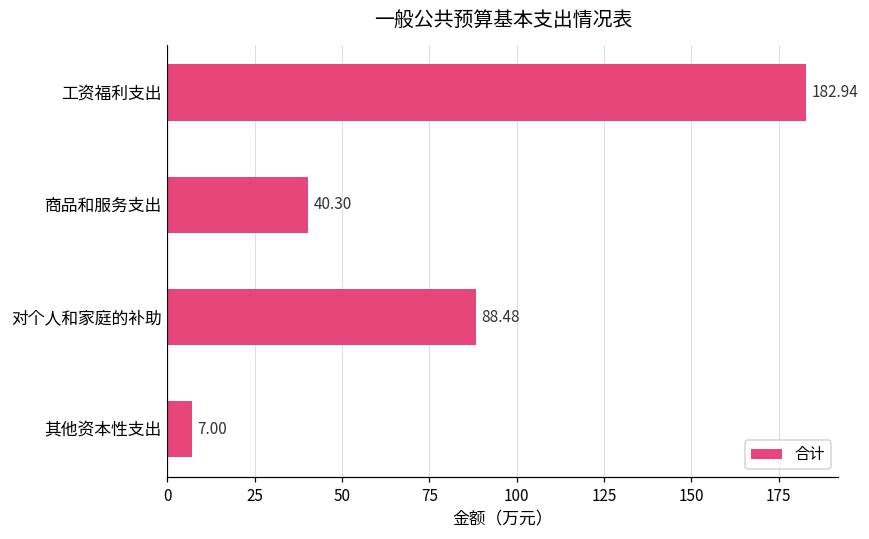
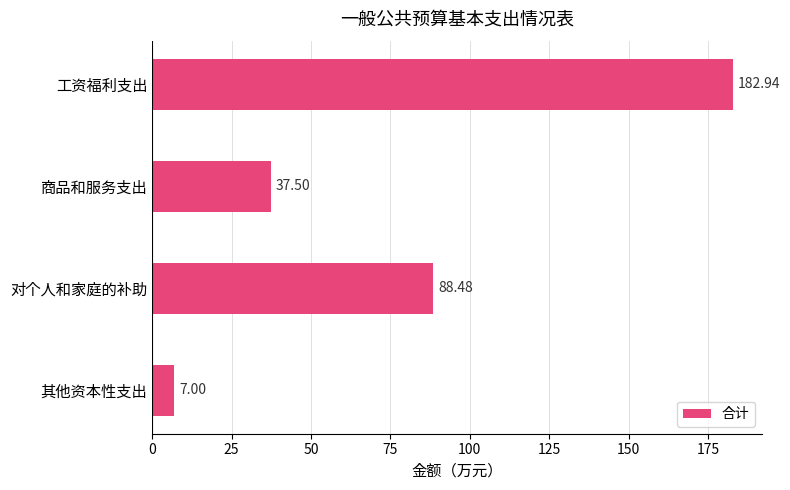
  {
    "工资福利支出": 182.94,
-   "商品和服务支出": 40.30,
+   "商品和服务支出": 37.50,
    "对个人和家庭的补助": 88.48,
    "其他资本性支出": 7.00
  }
